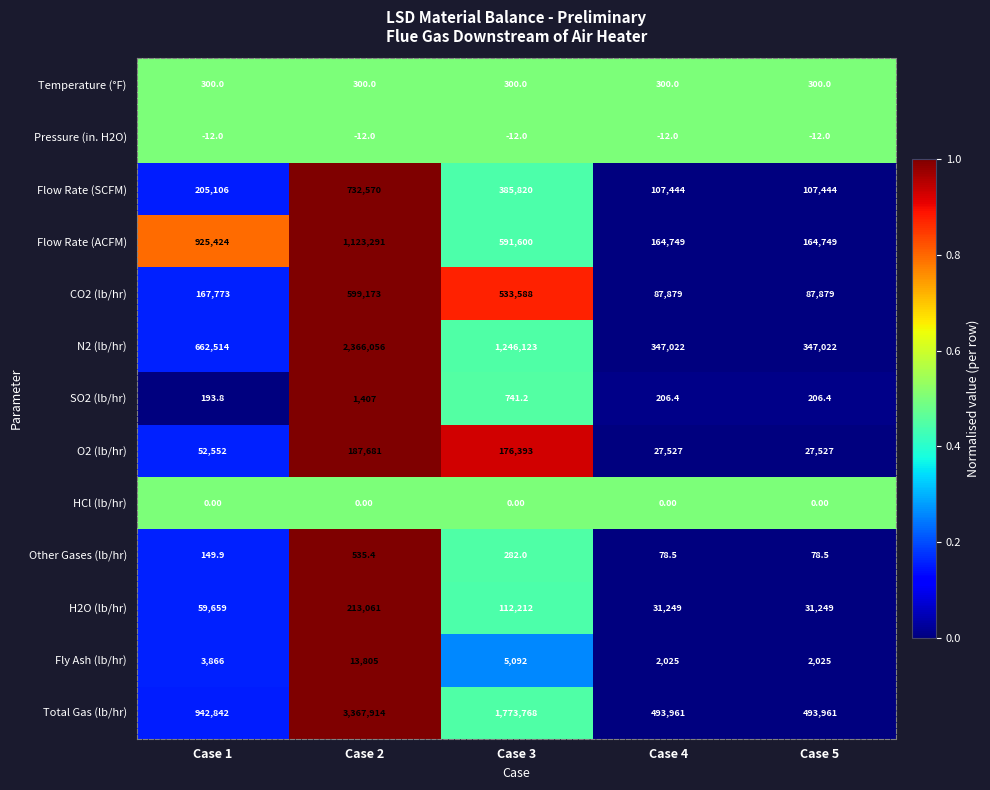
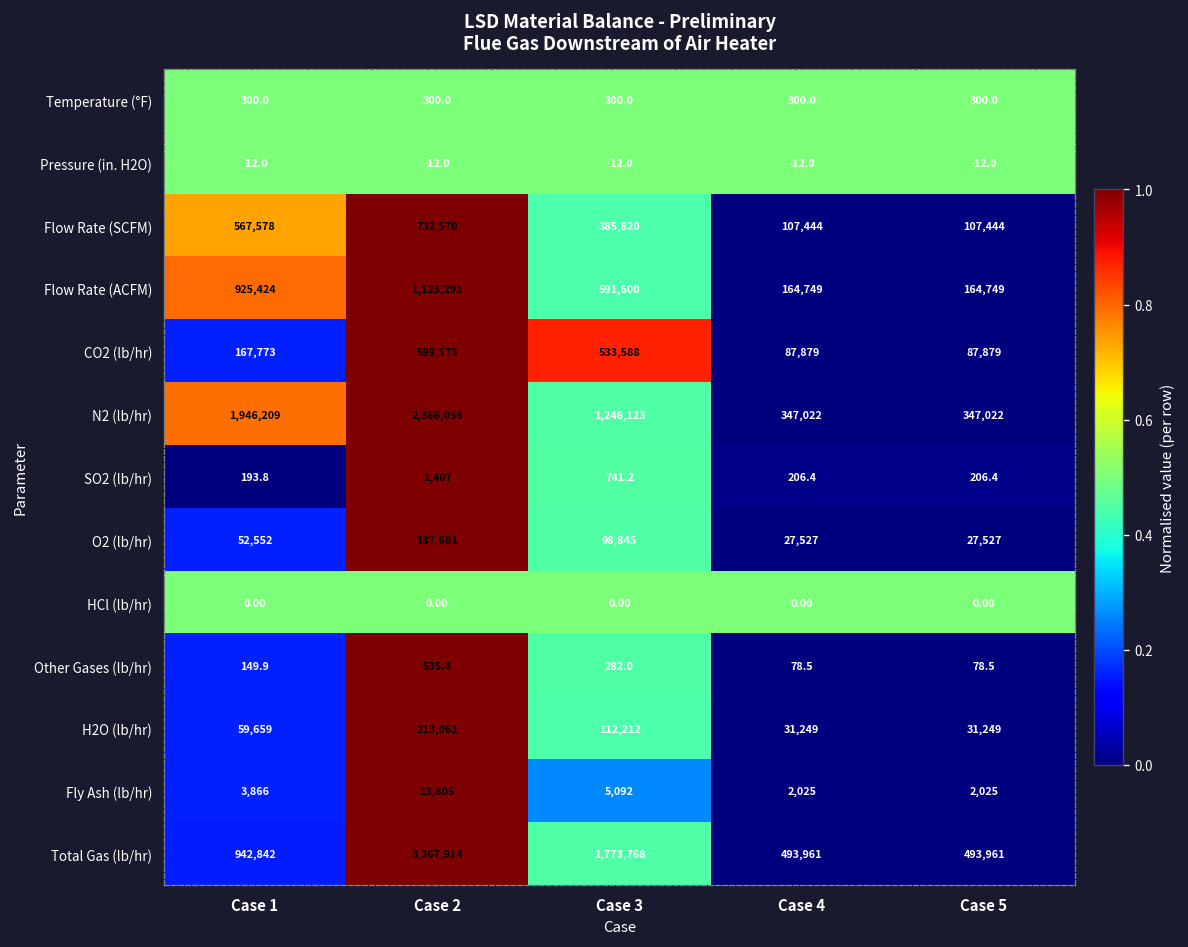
  {
    "Temperature (°F)": {
      "Case 1": "300.0",
      "Case 2": "300.0",
      "Case 3": "300.0",
      "Case 4": "300.0",
      "Case 5": "300.0"
    },
    "Pressure (in. H2O)": {
      "Case 1": "-12.0",
      "Case 2": "-12.0",
      "Case 3": "-12.0",
      "Case 4": "-12.0",
      "Case 5": "-12.0"
    },
    "Flow Rate (SCFM)": {
-     "Case 1": "205,106",
+     "Case 1": "567,578",
      "Case 2": "732,570",
      "Case 3": "385,820",
      "Case 4": "107,444",
      "Case 5": "107,444"
    },
    "Flow Rate (ACFM)": {
      "Case 1": "925,424",
      "Case 2": "1,123,291",
      "Case 3": "591,600",
      "Case 4": "164,749",
      "Case 5": "164,749"
    },
    "CO2 (lb/hr)": {
      "Case 1": "167,773",
      "Case 2": "599,173",
      "Case 3": "533,588",
      "Case 4": "87,879",
      "Case 5": "87,879"
    },
    "N2 (lb/hr)": {
-     "Case 1": "662,514",
+     "Case 1": "1,946,209",
      "Case 2": "2,366,056",
      "Case 3": "1,246,123",
      "Case 4": "347,022",
      "Case 5": "347,022"
    },
    "SO2 (lb/hr)": {
      "Case 1": "193.8",
      "Case 2": "1,407",
      "Case 3": "741.2",
      "Case 4": "206.4",
      "Case 5": "206.4"
    },
    "O2 (lb/hr)": {
      "Case 1": "52,552",
      "Case 2": "187,681",
-     "Case 3": "176,393",
+     "Case 3": "98,845",
      "Case 4": "27,527",
      "Case 5": "27,527"
    },
    "HCl (lb/hr)": {
      "Case 1": "0.00",
      "Case 2": "0.00",
      "Case 3": "0.00",
      "Case 4": "0.00",
      "Case 5": "0.00"
    },
    "Other Gases (lb/hr)": {
      "Case 1": "149.9",
      "Case 2": "535.4",
      "Case 3": "282.0",
      "Case 4": "78.5",
      "Case 5": "78.5"
    },
    "H2O (lb/hr)": {
      "Case 1": "59,659",
      "Case 2": "213,061",
      "Case 3": "112,212",
      "Case 4": "31,249",
      "Case 5": "31,249"
    },
    "Fly Ash (lb/hr)": {
      "Case 1": "3,866",
      "Case 2": "13,805",
      "Case 3": "5,092",
      "Case 4": "2,025",
      "Case 5": "2,025"
    },
    "Total Gas (lb/hr)": {
      "Case 1": "942,842",
      "Case 2": "3,367,914",
      "Case 3": "1,773,768",
      "Case 4": "493,961",
      "Case 5": "493,961"
    }
  }
